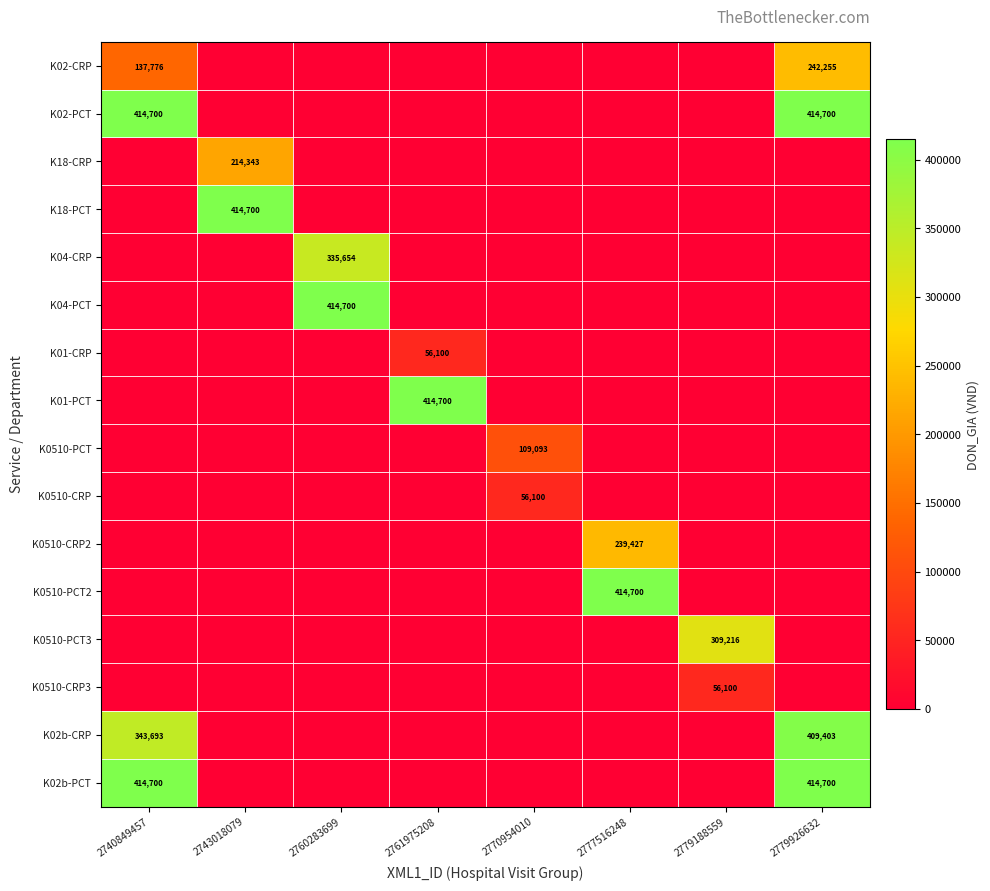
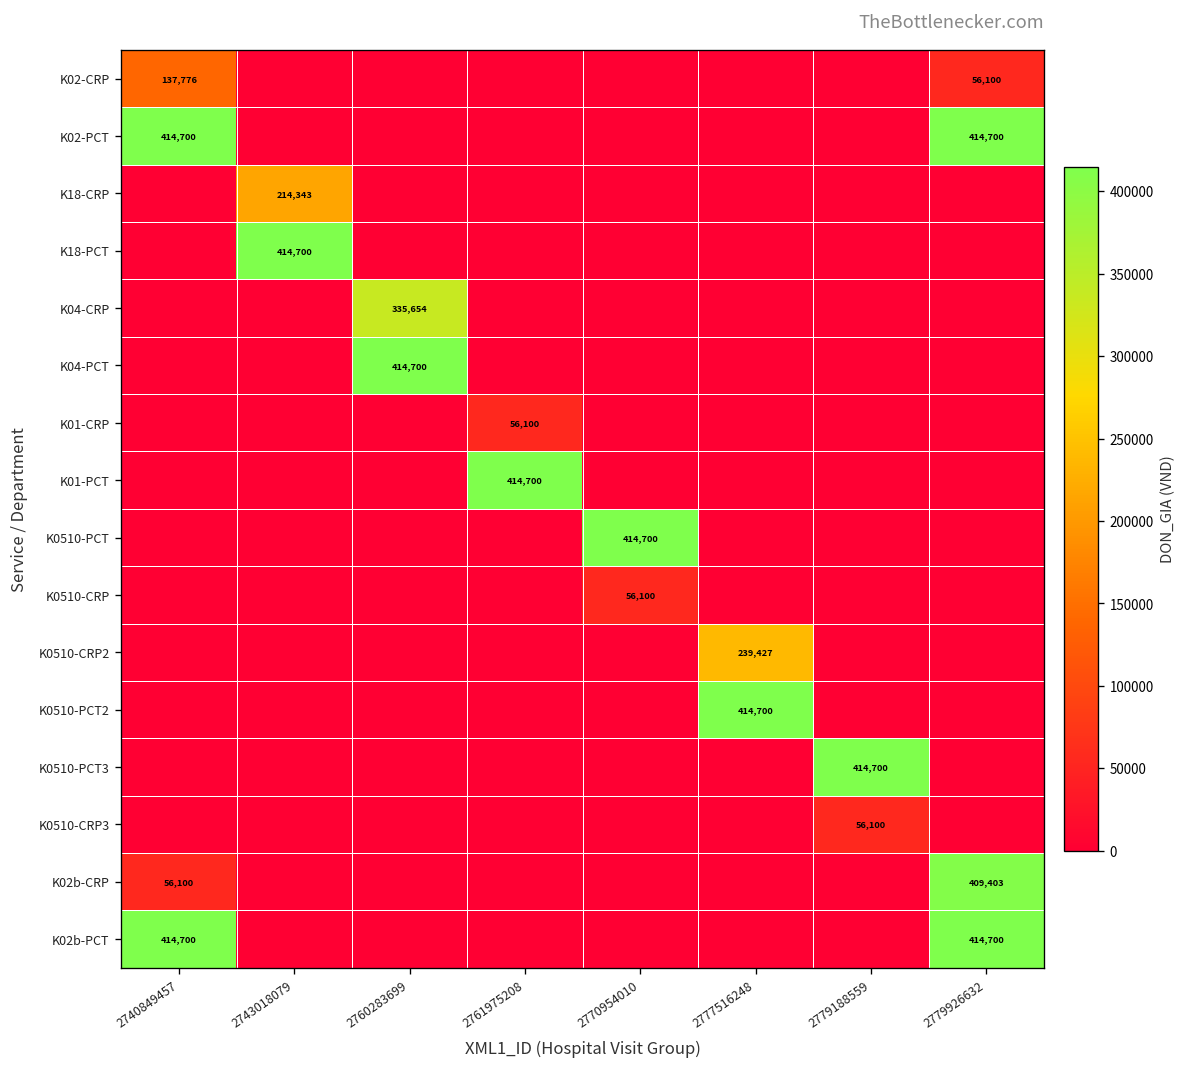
  {
    "K02-CRP": {
      "2740849457": "137,776",
-     "2779926632": "242,255"
+     "2779926632": "56,100"
    },
    "K02-PCT": {
      "2740849457": "414,700",
      "2779926632": "414,700"
    },
    "K18-CRP": {
      "2743018079": "214,343"
    },
    "K18-PCT": {
      "2743018079": "414,700"
    },
    "K04-CRP": {
      "2760283699": "335,654"
    },
    "K04-PCT": {
      "2760283699": "414,700"
    },
    "K01-CRP": {
      "2761975208": "56,100"
    },
    "K01-PCT": {
      "2761975208": "414,700"
    },
    "K0510-PCT": {
-     "2770954010": "109,093"
+     "2770954010": "414,700"
    },
    "K0510-CRP": {
      "2770954010": "56,100"
    },
    "K0510-CRP2": {
      "2777516248": "239,427"
    },
    "K0510-PCT2": {
      "2777516248": "414,700"
    },
    "K0510-PCT3": {
-     "2779188559": "309,216"
+     "2779188559": "414,700"
    },
    "K0510-CRP3": {
      "2779188559": "56,100"
    },
    "K02b-CRP": {
-     "2740849457": "343,693",
+     "2740849457": "56,100",
      "2779926632": "409,403"
    },
    "K02b-PCT": {
      "2740849457": "414,700",
      "2779926632": "414,700"
    }
  }
